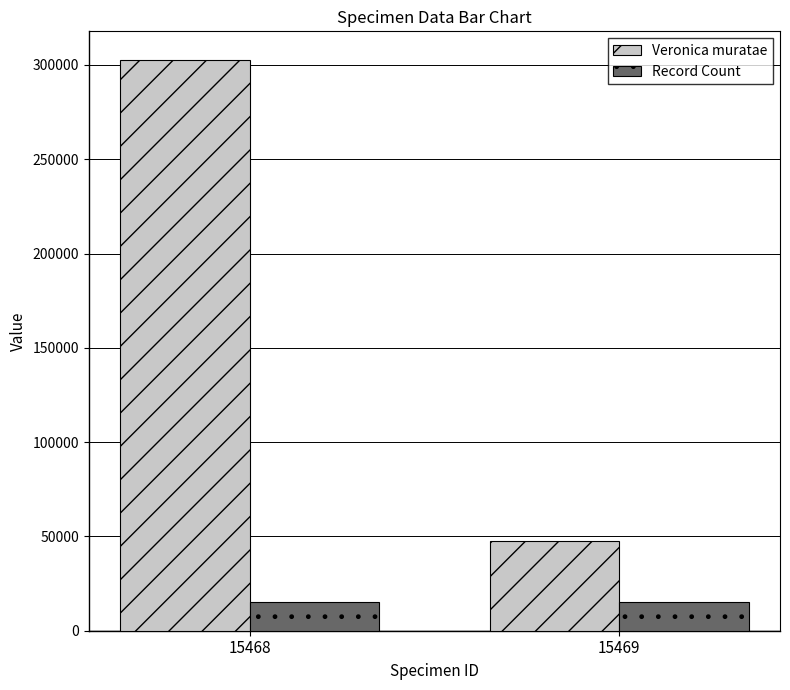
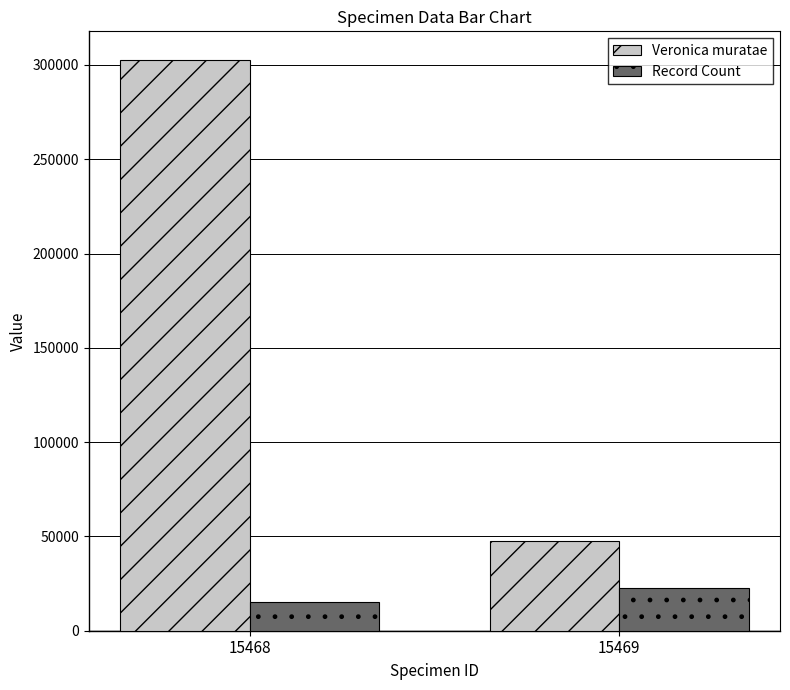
  {
    "Veronica muratae": {
      "15468": 303000,
      "15469": 47000
    },
    "Record Count": {
      "15468": 15000,
-     "15469": 15000
+     "15469": 23000
    }
  }
